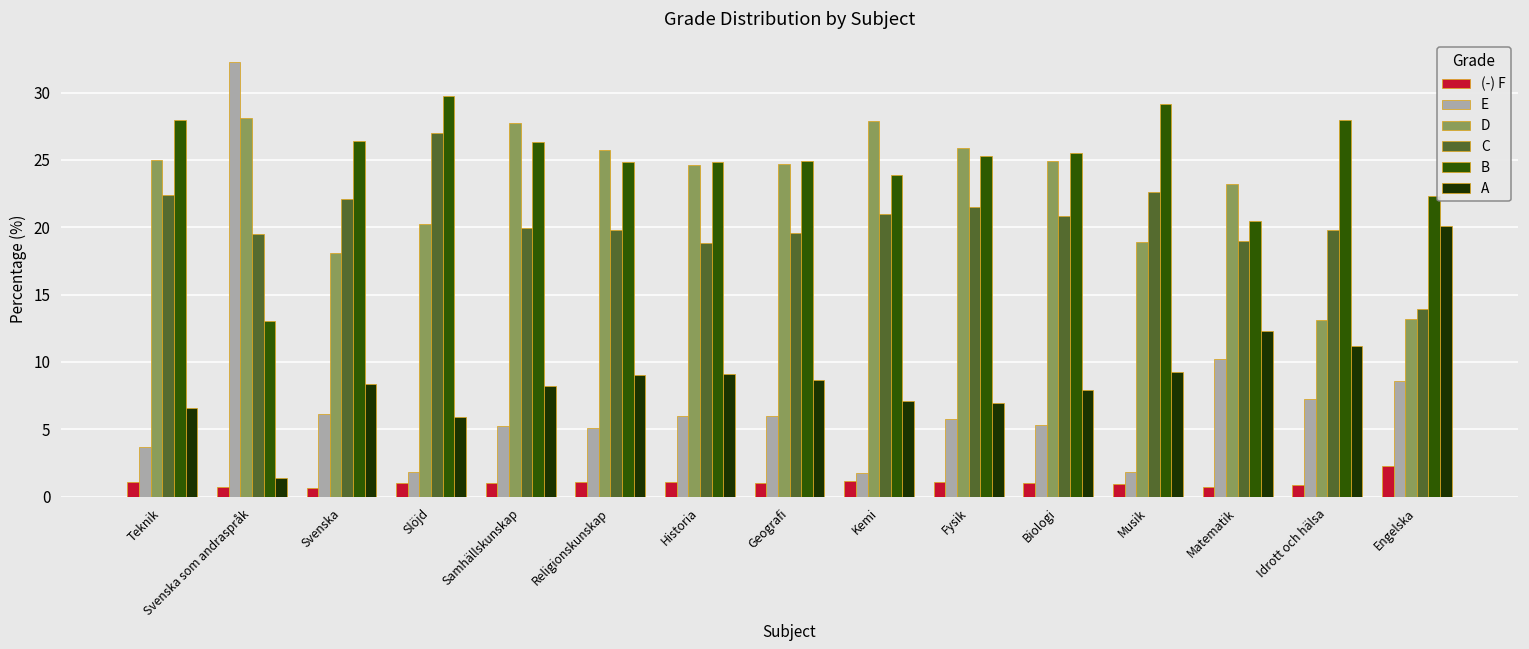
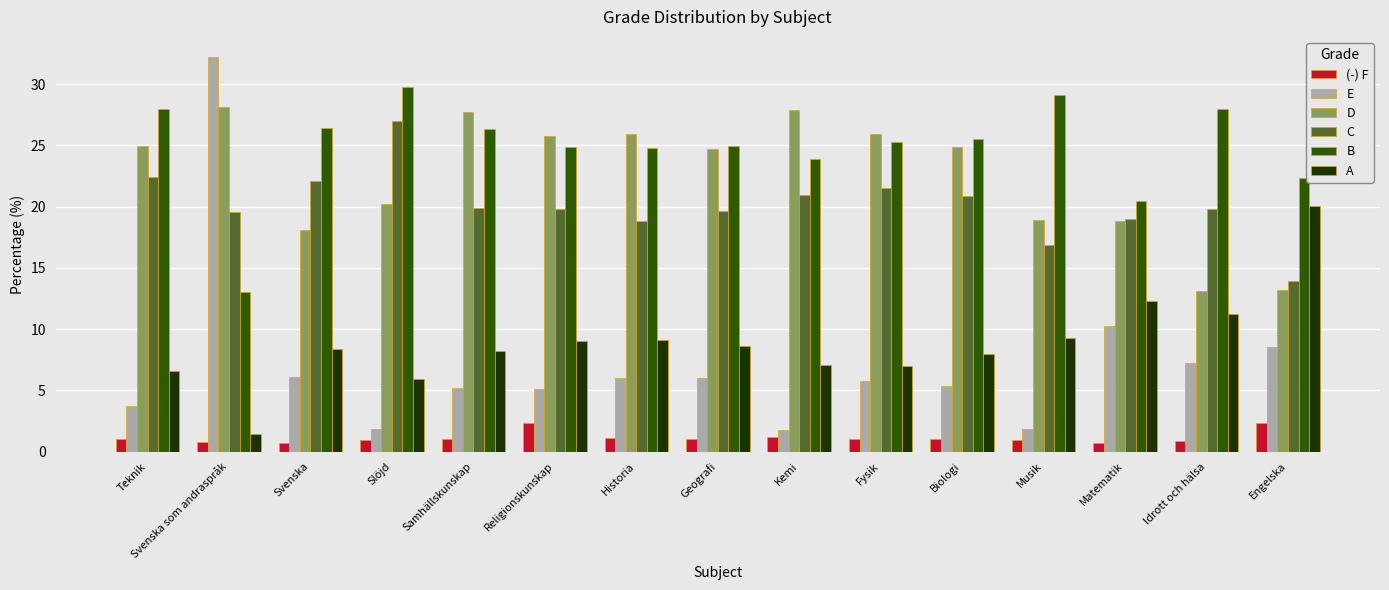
  {
    "(-) F": {
      "Teknik": 1.1,
      "Svenska som andraspråk": 0.8,
      "Svenska": 0.7,
      "Slöjd": 1.0,
      "Samhällskunskap": 1.0,
-     "Religionskunskap": 1.1,
+     "Religionskunskap": 2.3,
      "Historia": 1.1,
      "Geografi": 1.0,
      "Kemi": 1.2,
      "Fysik": 1.1,
      "Biologi": 1.0,
      "Musik": 1.0,
      "Matematik": 0.7,
      "Idrott och hälsa": 0.8,
      "Engelska": 2.3
    },
    "E": {
      "Teknik": 3.7,
      "Svenska som andraspråk": 32.3,
      "Svenska": 6.1,
      "Slöjd": 1.8,
      "Samhällskunskap": 5.2,
      "Religionskunskap": 5.1,
      "Historia": 6.0,
      "Geografi": 6.0,
      "Kemi": 1.8,
      "Fysik": 5.7,
      "Biologi": 5.3,
      "Musik": 1.8,
      "Matematik": 10.2,
      "Idrott och hälsa": 7.2,
      "Engelska": 8.6
    },
    "D": {
      "Teknik": 25.0,
      "Svenska som andraspråk": 28.1,
      "Svenska": 18.1,
      "Slöjd": 20.2,
      "Samhällskunskap": 27.7,
      "Religionskunskap": 25.7,
-     "Historia": 24.6,
+     "Historia": 26.0,
      "Geografi": 24.7,
      "Kemi": 27.9,
      "Fysik": 25.9,
      "Biologi": 24.9,
      "Musik": 18.9,
-     "Matematik": 23.2,
+     "Matematik": 18.8,
      "Idrott och hälsa": 13.1,
      "Engelska": 13.2
    },
    "C": {
      "Teknik": 22.4,
      "Svenska som andraspråk": 19.5,
      "Svenska": 22.1,
      "Slöjd": 27.0,
      "Samhällskunskap": 19.9,
      "Religionskunskap": 19.8,
      "Historia": 18.8,
      "Geografi": 19.6,
      "Kemi": 21.0,
      "Fysik": 21.5,
      "Biologi": 20.8,
-     "Musik": 22.6,
+     "Musik": 16.8,
      "Matematik": 19.0,
      "Idrott och hälsa": 19.8,
      "Engelska": 13.9
    }
  }
